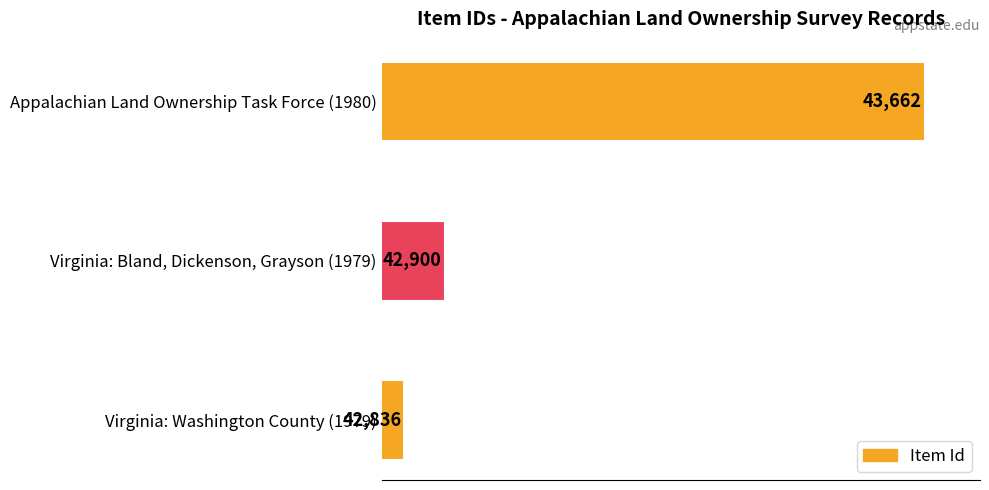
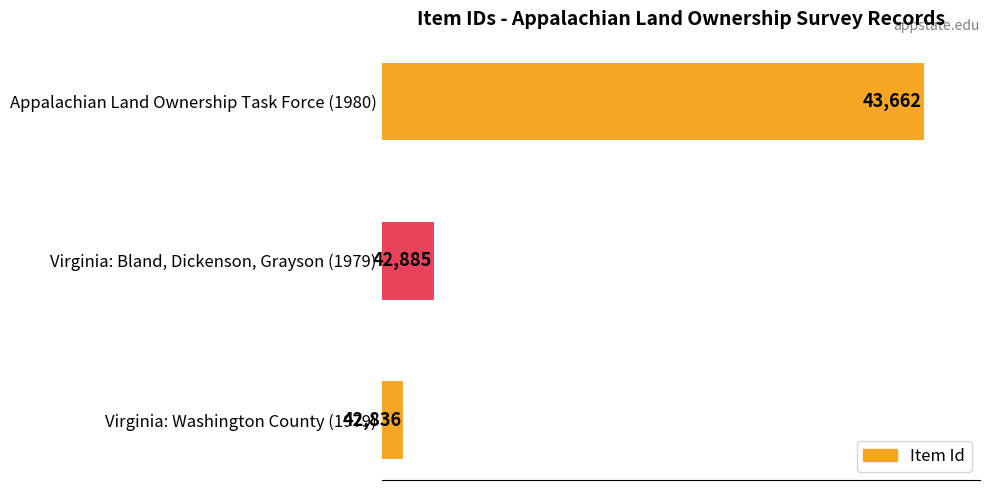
  {
    "Appalachian Land Ownership Task Force (1980)": "43,662",
-   "Virginia: Bland, Dickenson, Grayson (1979)": "42,900",
+   "Virginia: Bland, Dickenson, Grayson (1979)": "42,885",
    "Virginia: Washington County (1979)": "42,836"
  }
